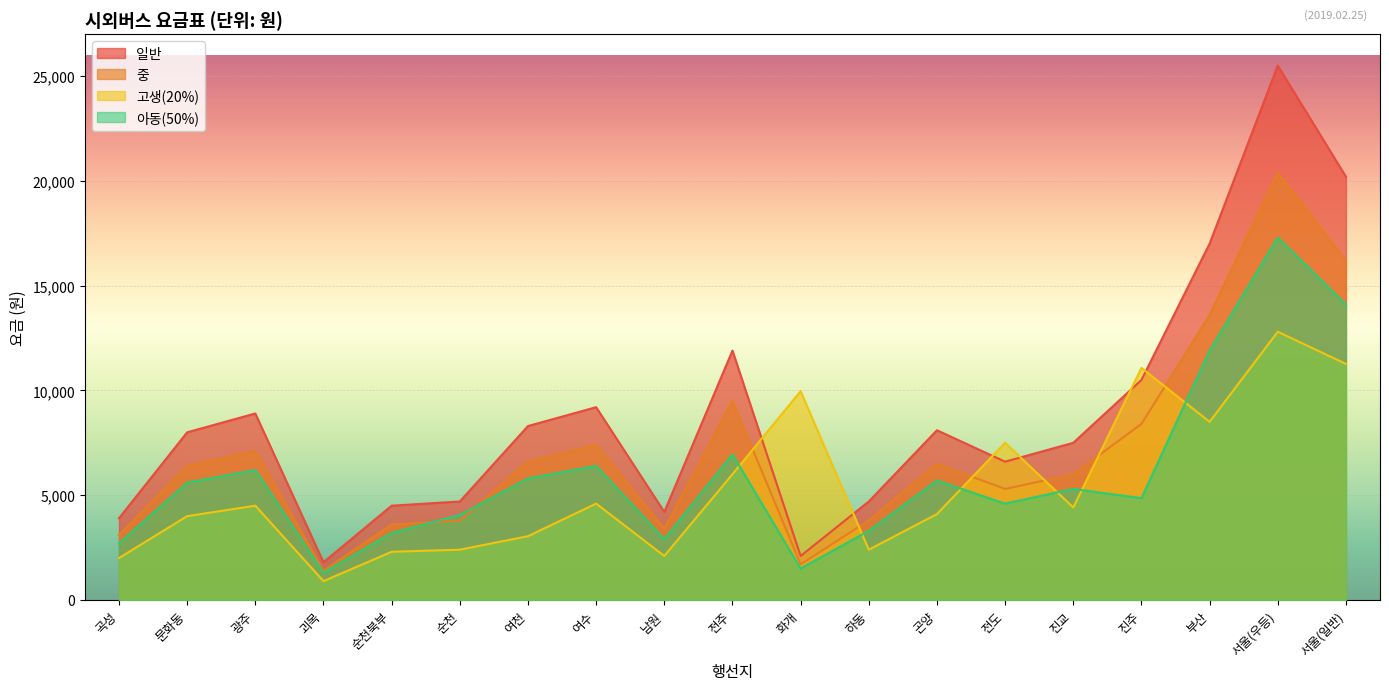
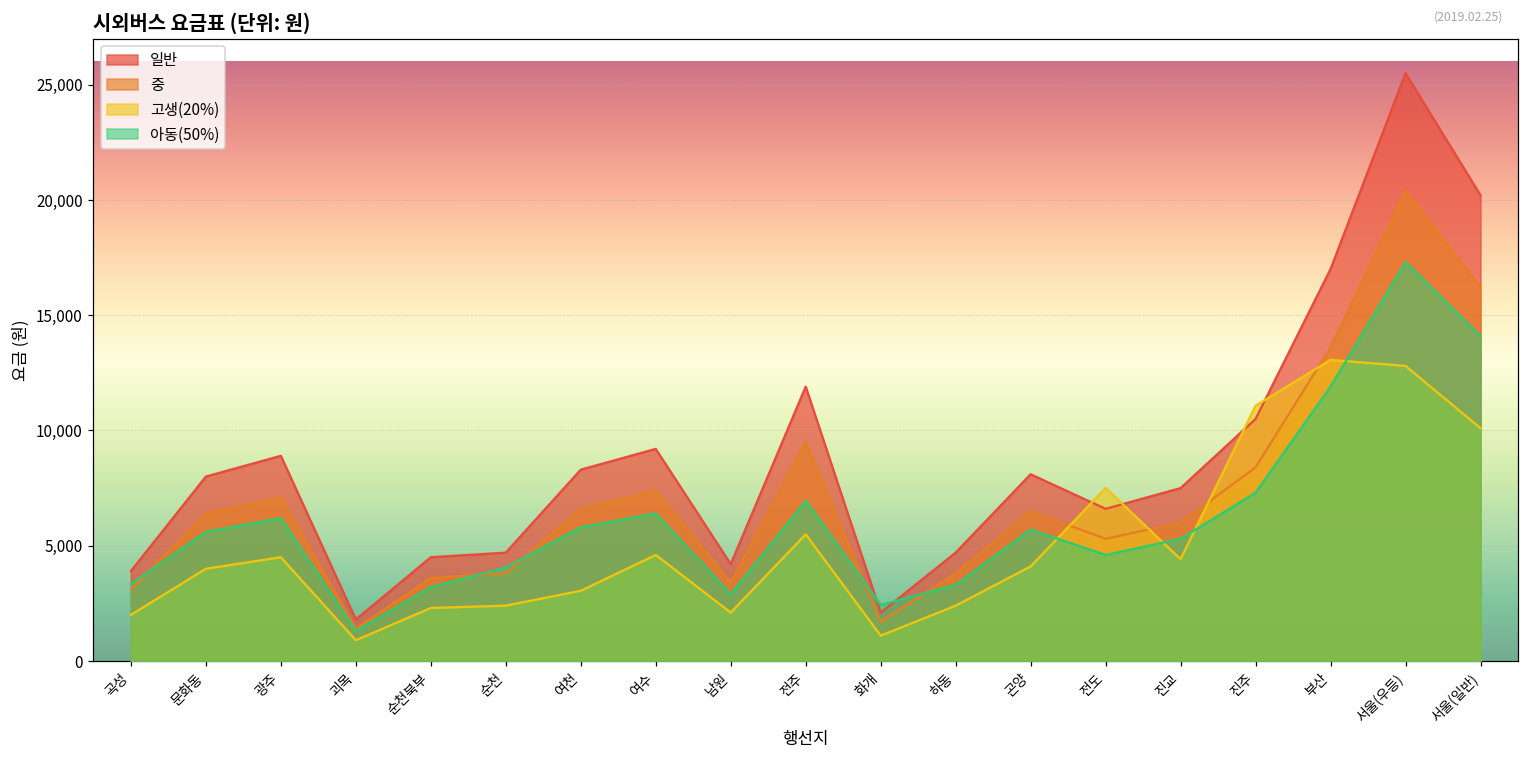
  {
    "고생(20%)": {
      "곡성": "2,000",
      "문화동": "4,000",
      "광주": "4,500",
      "괴목": "900",
      "순천북부": "2,300",
      "순천": "2,400",
      "여천": "3,000",
      "여수": "4,600",
      "남원": "2,100",
-     "전주": "6,000",
-     "화개": "10,000",
+     "전주": "5,500",
+     "화개": "1,100",
      "하동": "2,400",
      "곤양": "4,100",
      "전도": "7,500",
      "진교": "4,400",
      "진주": "11,100",
-     "부산": "8,500",
+     "부산": "13,100",
      "서울(우등)": "12,800",
-     "서울(일반)": "11,300"
+     "서울(일반)": "10,100"
    },
    "아동(50%)": {
-     "곡성": "2,700",
+     "곡성": "3,300",
      "문화동": "5,600",
      "광주": "6,200",
      "순천북부": "3,200",
      "순천": "4,100",
      "여천": "5,800",
      "여수": "6,400",
      "남원": "2,900",
      "전주": "7,000",
-     "화개": "1,500",
+     "화개": "2,400",
      "하동": "3,300",
      "곤양": "5,700",
      "전도": "4,600",
      "진교": "5,300",
-     "진주": "4,900",
+     "진주": "7,300",
      "부산": "11,900",
      "서울(우등)": "17,300",
      "서울(일반)": "14,100"
    }
  }
